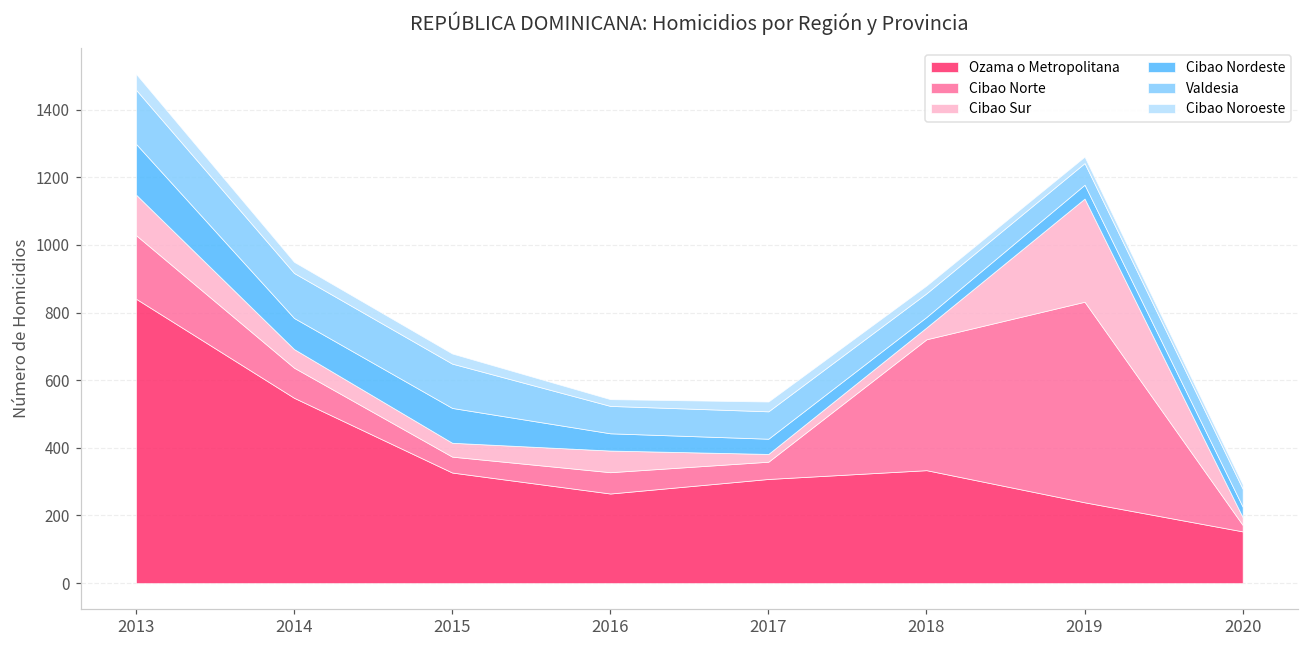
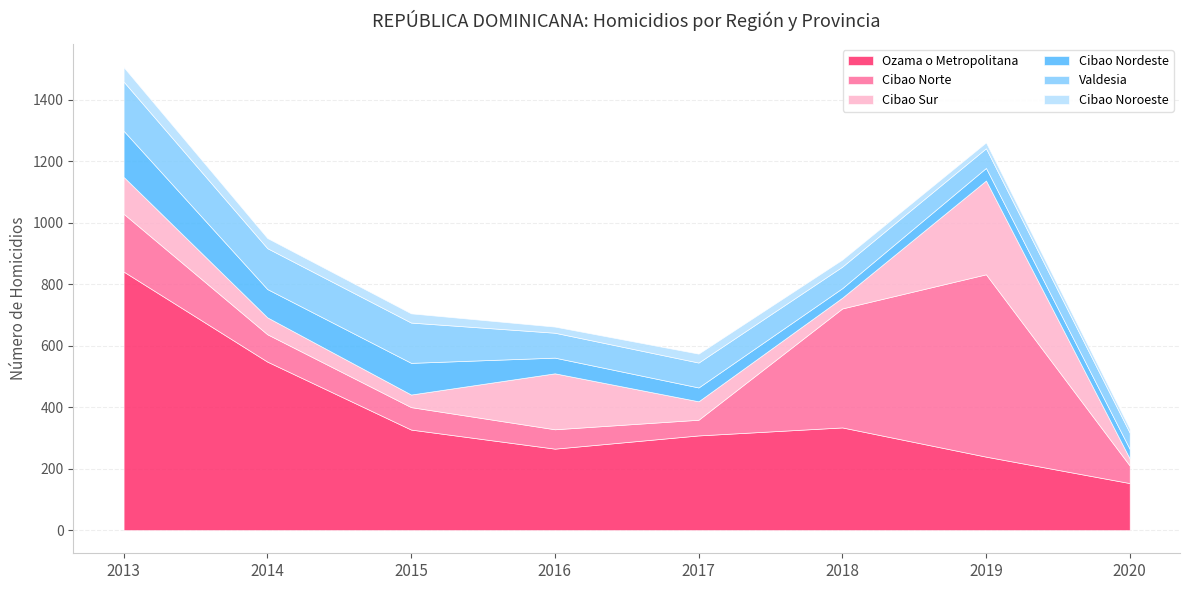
  {
    "Cibao Norte": {
      "2013": 190,
      "2014": 90,
-     "2015": 50,
+     "2015": 70,
      "2016": 60,
      "2017": 50,
      "2018": 390,
      "2019": 590,
-     "2020": 20
+     "2020": 60
    },
    "Cibao Sur": {
      "2013": 120,
      "2014": 60,
      "2015": 40,
-     "2016": 60,
-     "2017": 20,
+     "2016": 180,
+     "2017": 60,
      "2018": 40,
      "2019": 310,
      "2020": 20
    }
  }
